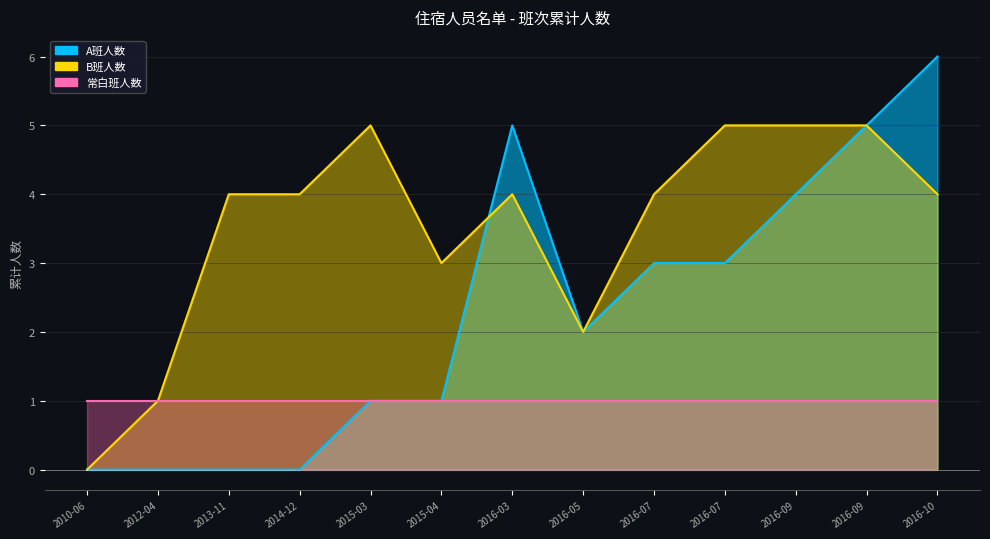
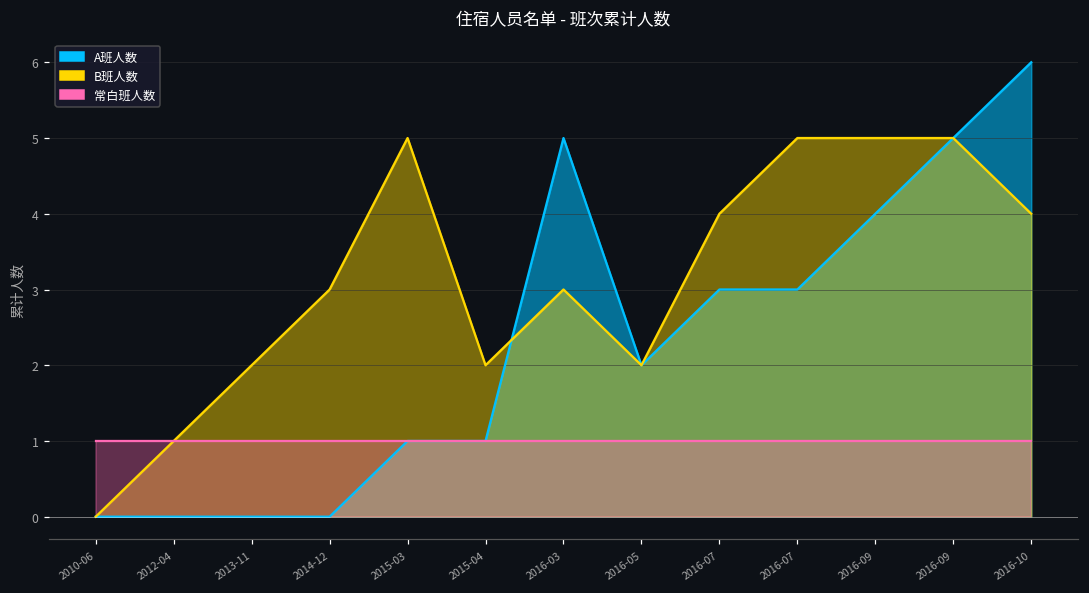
  {
    "A班人数": {
      "2012-04": 0,
      "2013-11": 0,
      "2014-12": 0,
      "2016-03": 5,
      "2016-10": 6
    },
    "B班人数": {
-     "2013-11": 4,
-     "2014-12": 4,
+     "2013-11": 2,
+     "2014-12": 3,
      "2015-03": 5,
-     "2015-04": 3,
-     "2016-03": 4,
+     "2015-04": 2,
+     "2016-03": 3,
      "2016-10": 4
    },
    "常白班人数": {
      "2010-06": 1,
      "2013-11": 1,
      "2014-12": 1,
      "2016-03": 1,
      "2016-05": 1,
      "2016-10": 1
    }
  }
